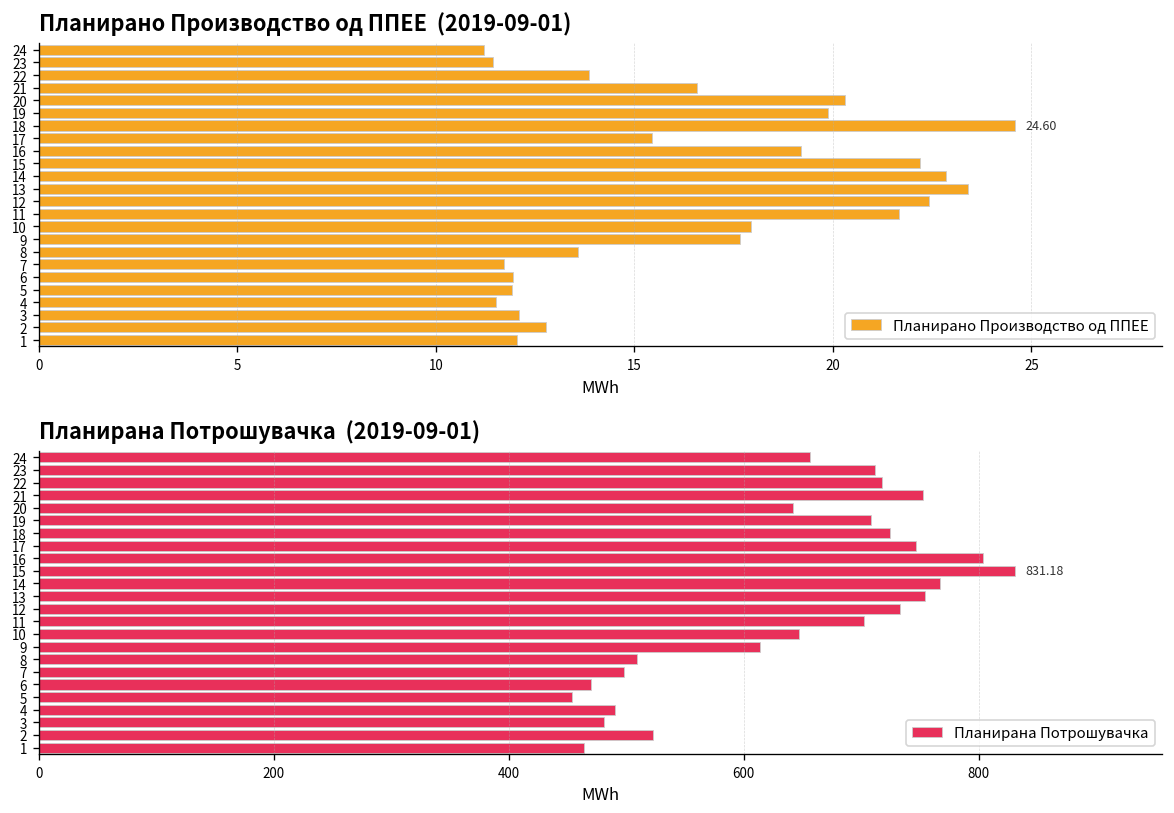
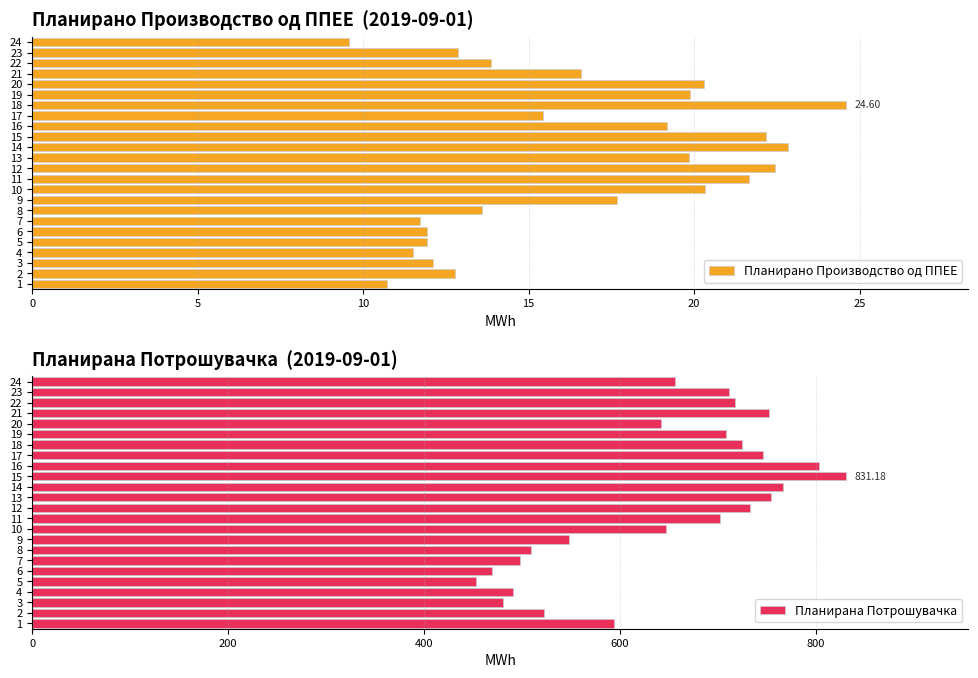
  {
    "Планирано Производство од ППЕЕ (2019-09-01)": {
-     "24": 11.2,
-     "23": 11.4,
+     "24": 9.6,
+     "23": 12.9,
      "22": 13.9,
      "21": 16.6,
      "20": 20.3,
      "19": 19.9,
      "17": 15.4,
      "16": 19.2,
      "15": 22.2,
      "14": 22.8,
-     "13": 23.4,
+     "13": 19.8,
      "12": 22.4,
      "11": 21.7,
-     "10": 17.9,
+     "10": 20.3,
      "9": 17.7,
      "8": 13.6,
      "7": 11.7,
      "6": 11.9,
      "5": 11.9,
      "4": 11.5,
      "3": 12.1,
      "2": 12.8,
-     "1": 12.0
+     "1": 10.7
    },
    "Планирана Потрошувачка (2019-09-01)": {
      "24": 660,
      "23": 710,
      "22": 720,
      "21": 750,
      "20": 640,
      "19": 710,
      "18": 720,
      "17": 750,
      "16": 800,
      "14": 770,
      "13": 750,
      "12": 730,
      "11": 700,
      "10": 650,
-     "9": 610,
+     "9": 550,
      "8": 510,
      "7": 500,
      "6": 470,
      "5": 450,
      "4": 490,
      "3": 480,
      "2": 520,
-     "1": 460
+     "1": 590
    }
  }
